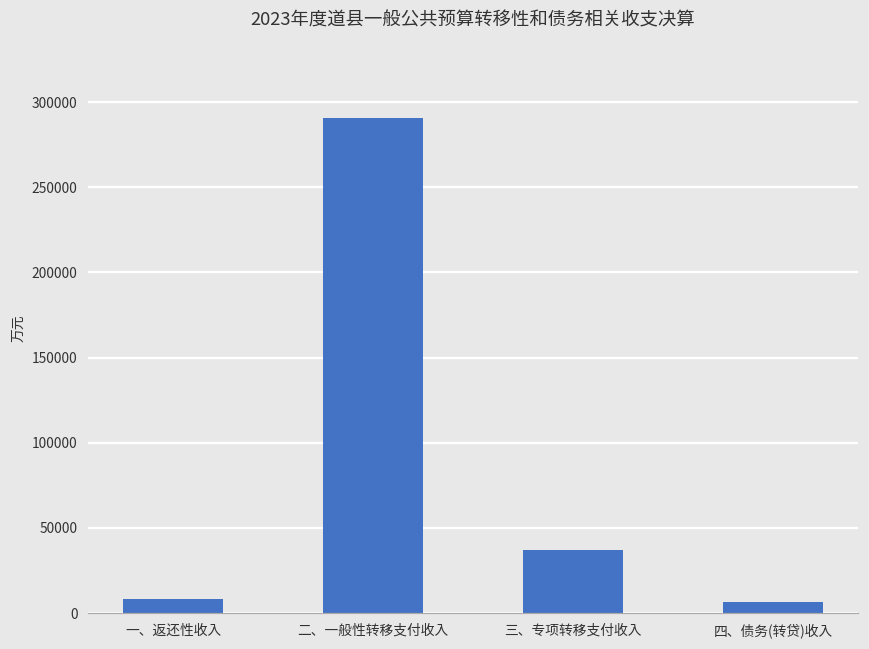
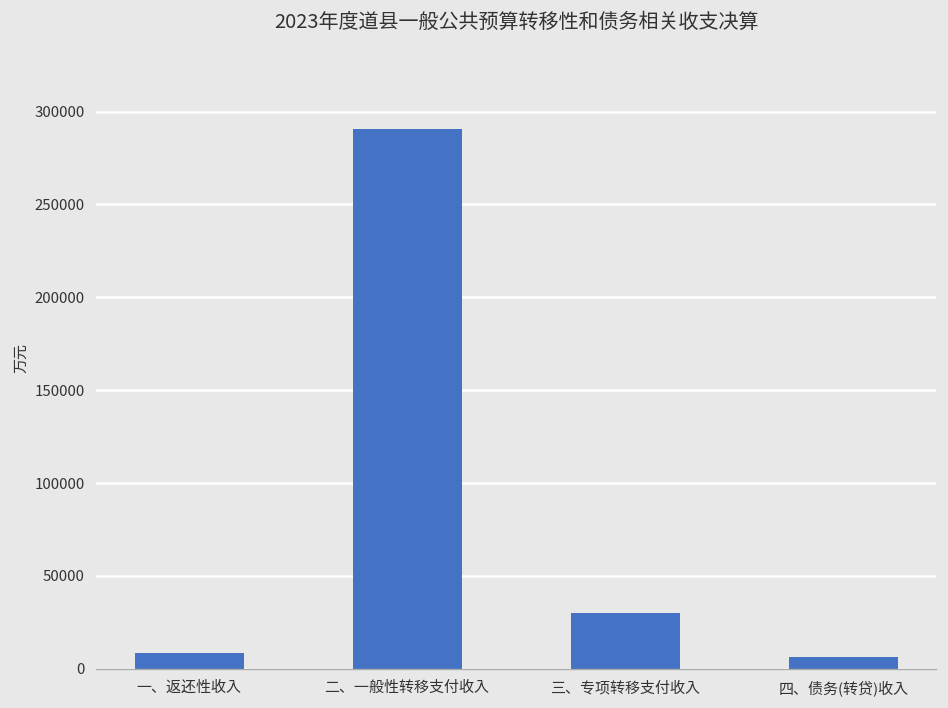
  {
    "一、返还性收入": 8000,
    "二、一般性转移支付收入": 291000,
-   "三、专项转移支付收入": 37000,
+   "三、专项转移支付收入": 30000,
    "四、债务(转贷)收入": 6000
  }
